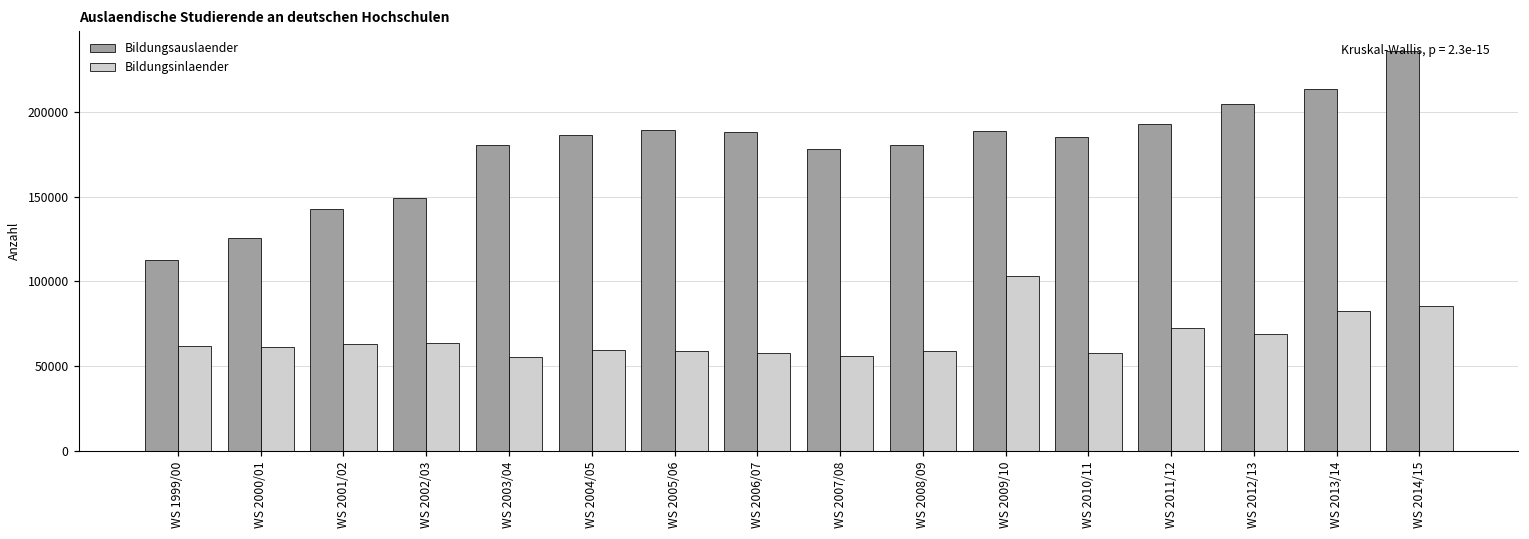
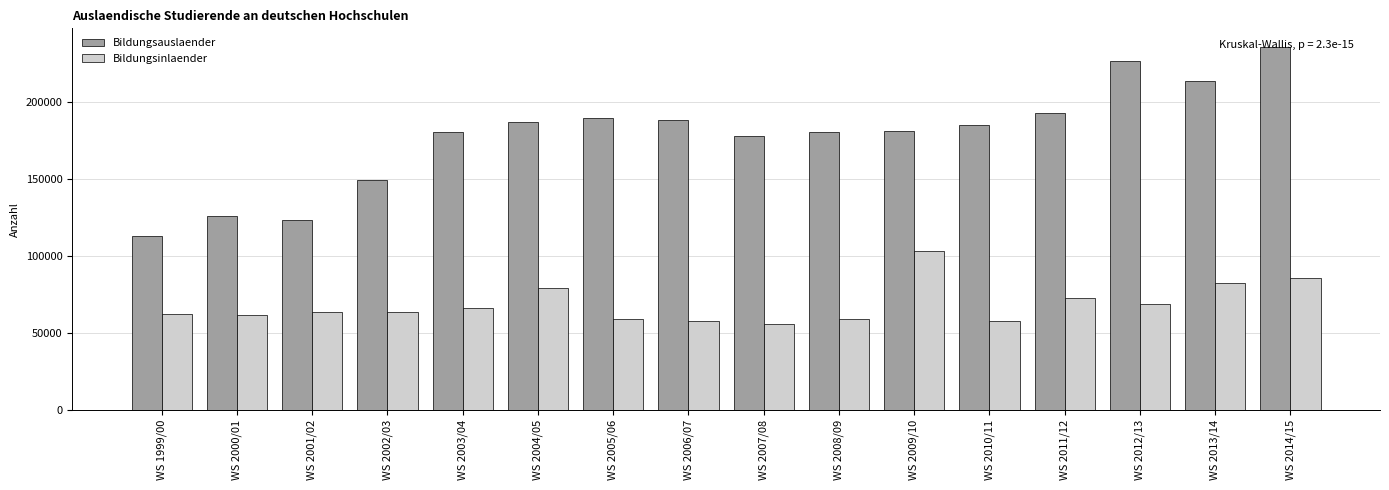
  {
    "Bildungsauslaender": {
      "WS 1999/00": 113000,
      "WS 2000/01": 126000,
-     "WS 2001/02": 143000,
+     "WS 2001/02": 123000,
      "WS 2002/03": 149000,
      "WS 2003/04": 180000,
      "WS 2004/05": 187000,
      "WS 2005/06": 189000,
      "WS 2006/07": 188000,
      "WS 2007/08": 178000,
      "WS 2008/09": 180000,
-     "WS 2009/10": 189000,
+     "WS 2009/10": 181000,
      "WS 2010/11": 185000,
      "WS 2011/12": 193000,
-     "WS 2012/13": 205000,
+     "WS 2012/13": 226000,
      "WS 2013/14": 213000
    },
    "Bildungsinlaender": {
      "WS 1999/00": 62000,
      "WS 2000/01": 61000,
      "WS 2001/02": 63000,
      "WS 2002/03": 64000,
-     "WS 2003/04": 56000,
-     "WS 2004/05": 60000,
+     "WS 2003/04": 66000,
+     "WS 2004/05": 79000,
      "WS 2005/06": 59000,
      "WS 2006/07": 58000,
      "WS 2007/08": 56000,
      "WS 2008/09": 59000,
      "WS 2009/10": 103000,
      "WS 2010/11": 58000,
      "WS 2011/12": 72000,
      "WS 2012/13": 69000,
      "WS 2013/14": 83000,
      "WS 2014/15": 86000
    }
  }
